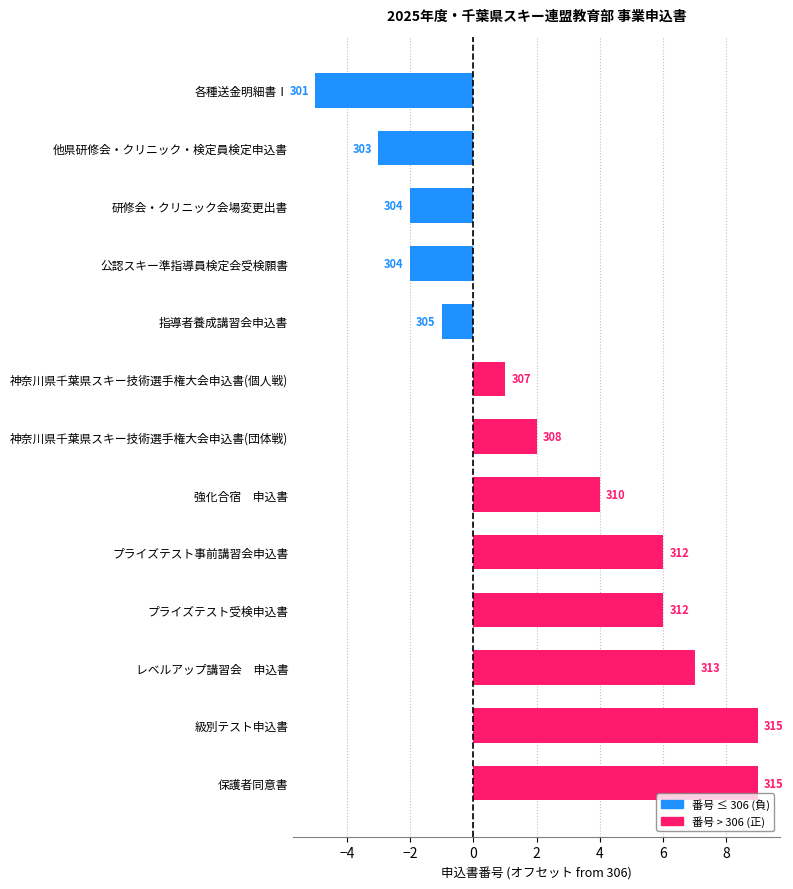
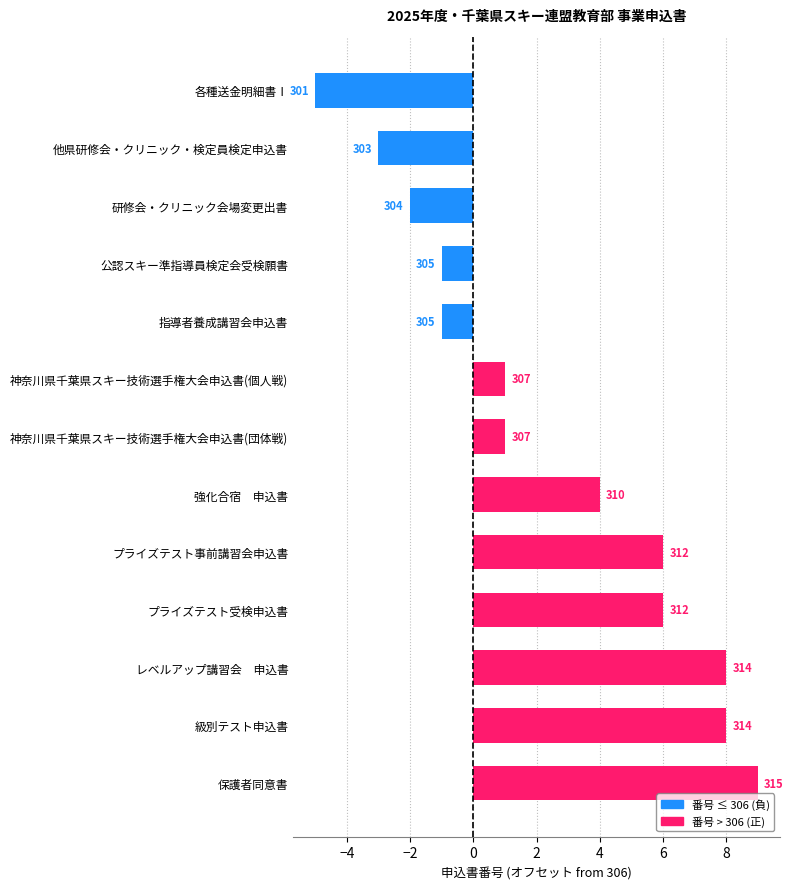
  {
-   "公認スキー準指導員検定会受検願書": 304,
-   "神奈川県千葉県スキー技術選手権大会申込書(団体戦)": 308,
-   "レベルアップ講習会 申込書": 313,
-   "級別テスト申込書": 315
+   "公認スキー準指導員検定会受検願書": 305,
+   "神奈川県千葉県スキー技術選手権大会申込書(団体戦)": 307,
+   "レベルアップ講習会 申込書": 314,
+   "級別テスト申込書": 314
  }
